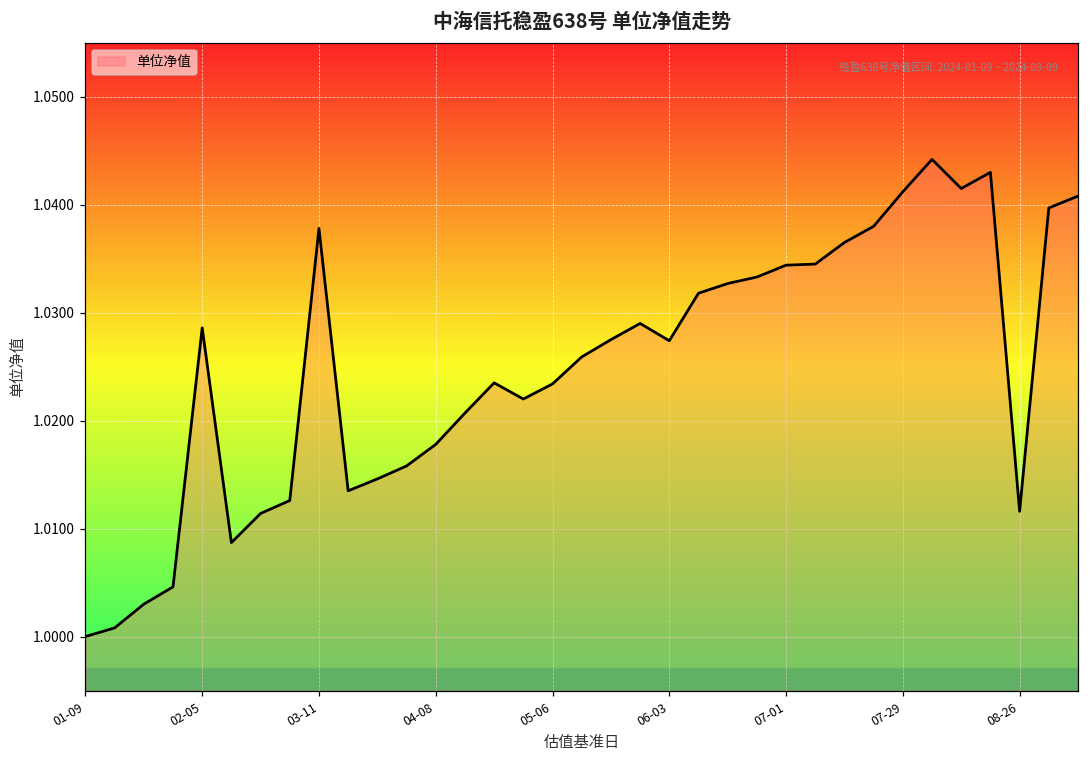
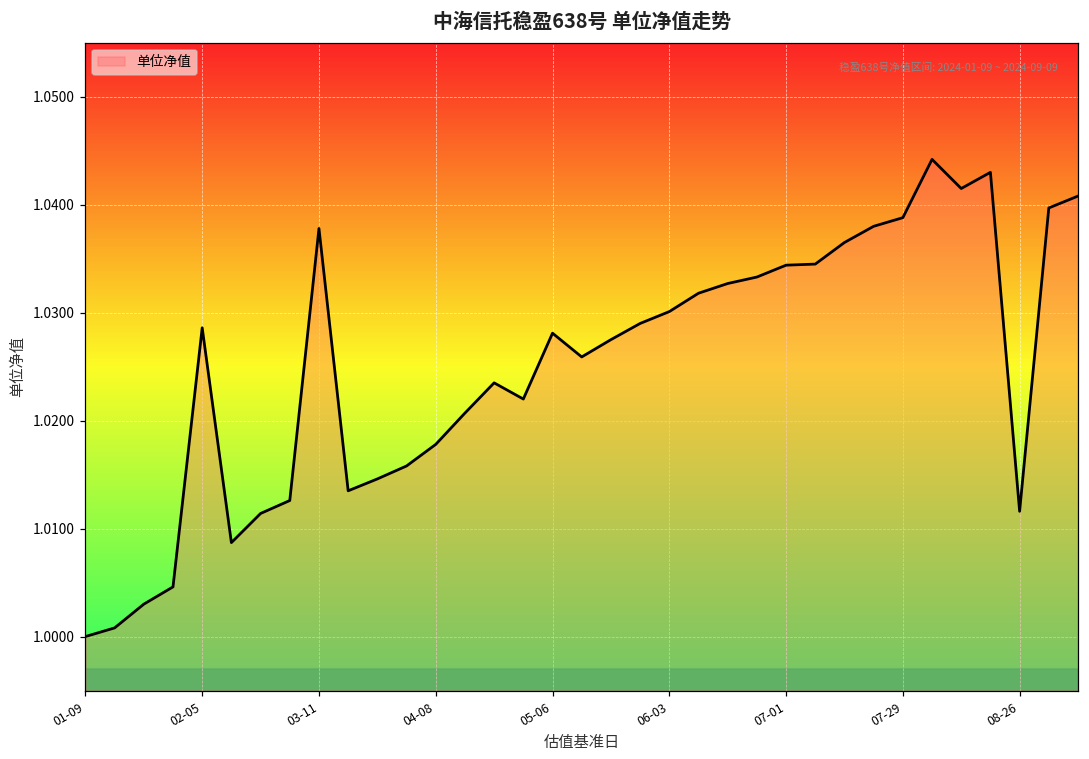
  {
    "01-09": 1.000,
    "02-05": 1.029,
    "03-11": 1.038,
    "04-08": 1.018,
-   "05-06": 1.023,
-   "06-03": 1.027,
+   "05-06": 1.028,
+   "06-03": 1.030,
    "07-01": 1.034,
-   "07-29": 1.041,
+   "07-29": 1.039,
    "08-26": 1.012
  }
